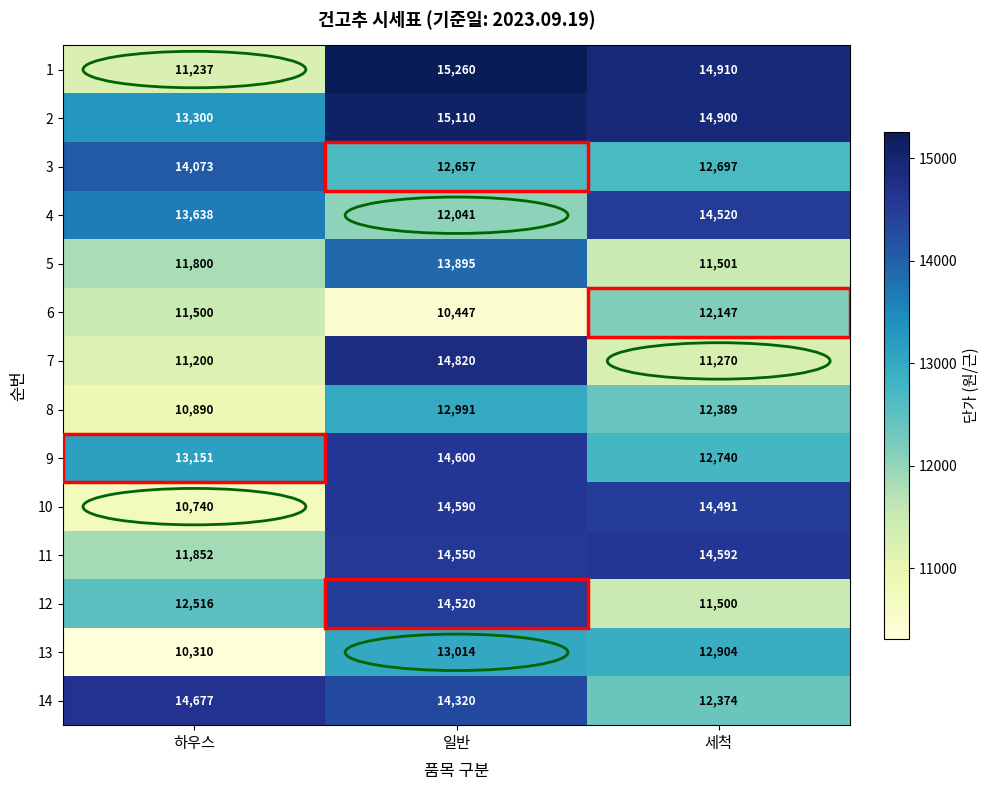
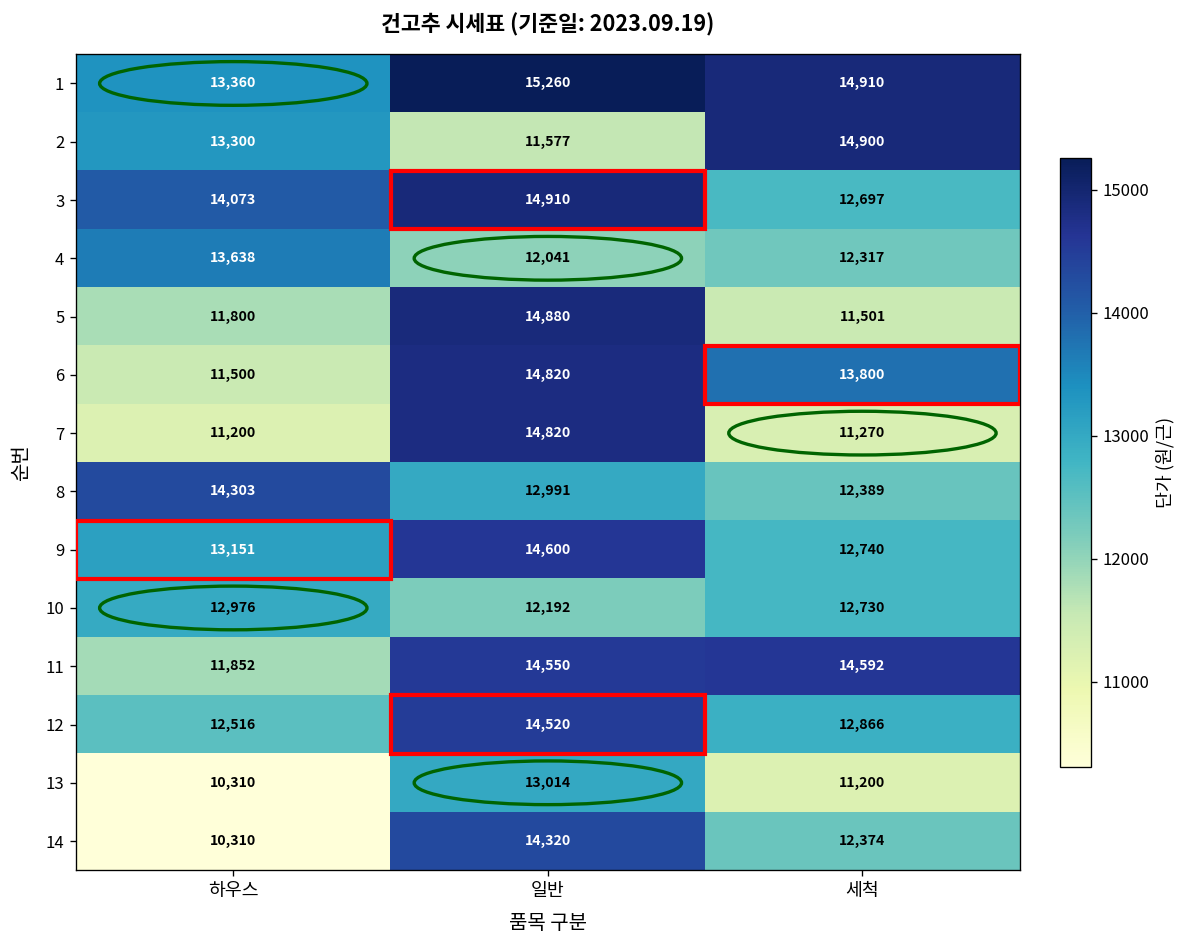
  {
    "1": {
-     "하우스": "11,237",
+     "하우스": "13,360",
      "일반": "15,260",
      "세척": "14,910"
    },
    "2": {
      "하우스": "13,300",
-     "일반": "15,110",
+     "일반": "11,577",
      "세척": "14,900"
    },
    "3": {
      "하우스": "14,073",
-     "일반": "12,657",
+     "일반": "14,910",
      "세척": "12,697"
    },
    "4": {
      "하우스": "13,638",
      "일반": "12,041",
-     "세척": "14,520"
+     "세척": "12,317"
    },
    "5": {
      "하우스": "11,800",
-     "일반": "13,895",
+     "일반": "14,880",
      "세척": "11,501"
    },
    "6": {
      "하우스": "11,500",
-     "일반": "10,447",
-     "세척": "12,147"
+     "일반": "14,820",
+     "세척": "13,800"
    },
    "7": {
      "하우스": "11,200",
      "일반": "14,820",
      "세척": "11,270"
    },
    "8": {
-     "하우스": "10,890",
+     "하우스": "14,303",
      "일반": "12,991",
      "세척": "12,389"
    },
    "9": {
      "하우스": "13,151",
      "일반": "14,600",
      "세척": "12,740"
    },
    "10": {
-     "하우스": "10,740",
-     "일반": "14,590",
-     "세척": "14,491"
+     "하우스": "12,976",
+     "일반": "12,192",
+     "세척": "12,730"
    },
    "11": {
      "하우스": "11,852",
      "일반": "14,550",
      "세척": "14,592"
    },
    "12": {
      "하우스": "12,516",
      "일반": "14,520",
-     "세척": "11,500"
+     "세척": "12,866"
    },
    "13": {
      "하우스": "10,310",
      "일반": "13,014",
-     "세척": "12,904"
+     "세척": "11,200"
    },
    "14": {
-     "하우스": "14,677",
+     "하우스": "10,310",
      "일반": "14,320",
      "세척": "12,374"
    }
  }
